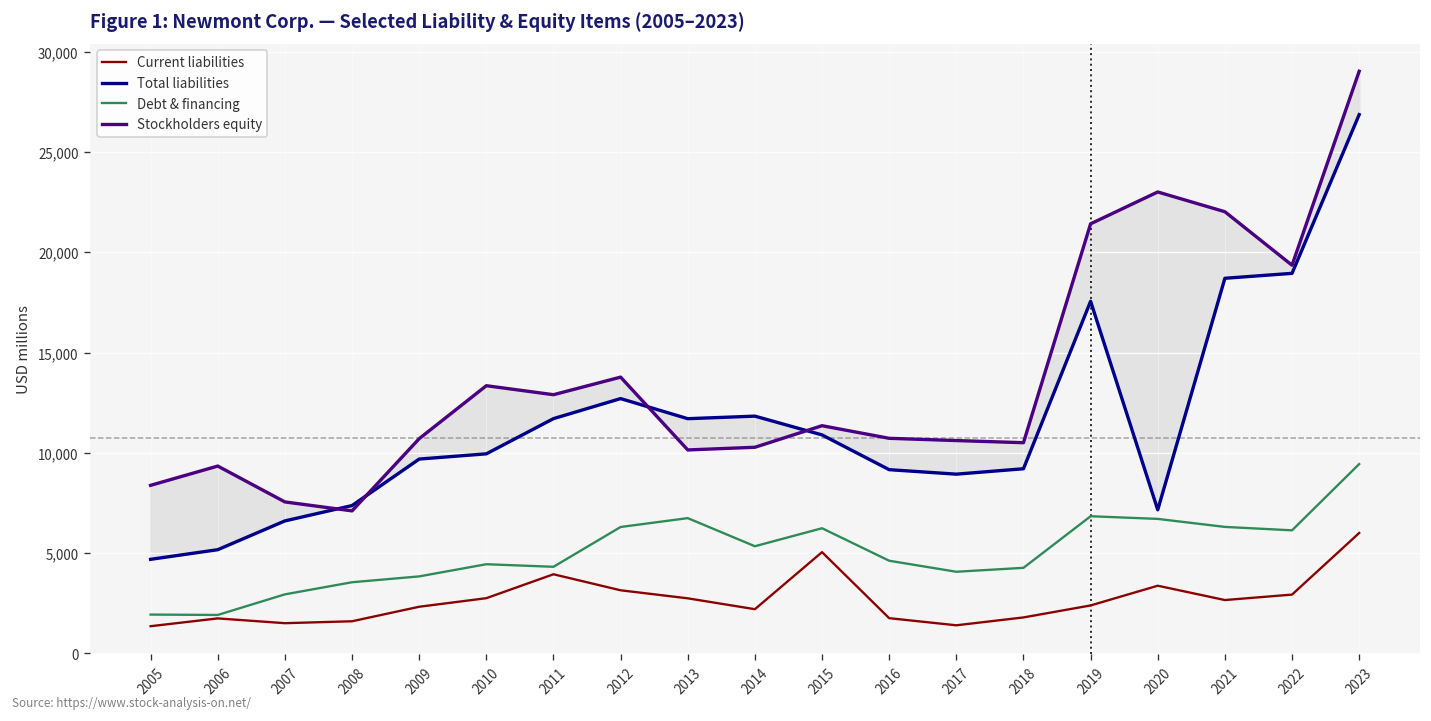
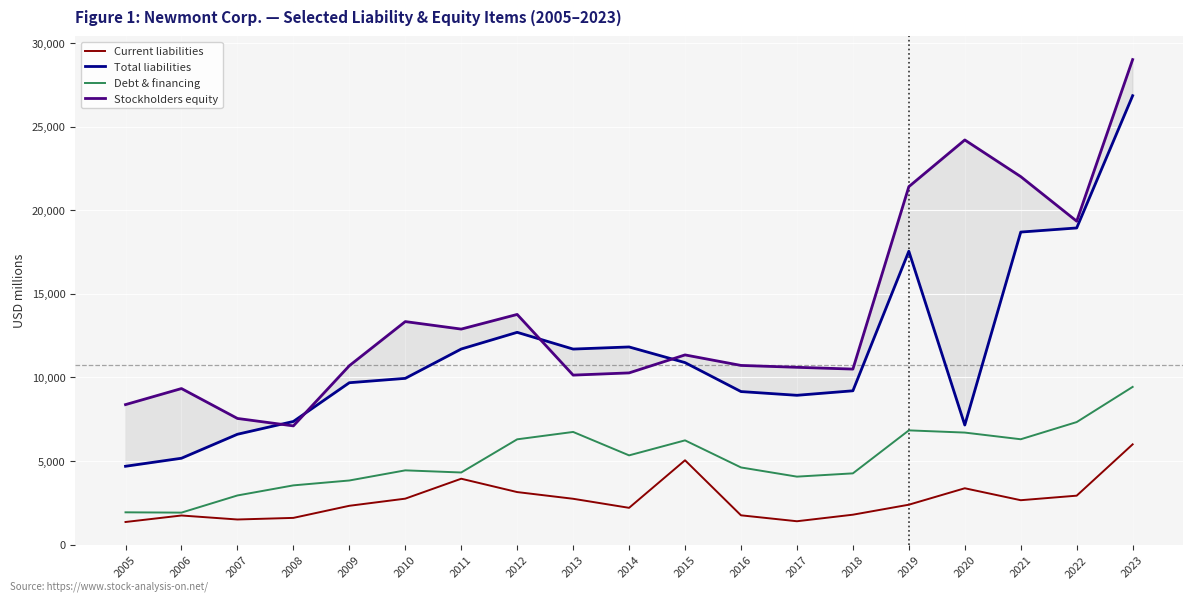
  {
    "Current liabilities": {
      "2005": "1,400",
      "2006": "1,700",
      "2007": "1,500",
      "2008": "1,600",
      "2009": "2,300",
      "2010": "2,700",
      "2011": "3,900",
      "2012": "3,100",
      "2013": "2,700",
      "2014": "2,200",
      "2015": "5,000",
      "2016": "1,800",
      "2017": "1,400",
      "2018": "1,800",
      "2019": "2,400",
      "2020": "3,400",
      "2021": "2,700",
      "2022": "2,900",
      "2023": "6,000"
    },
    "Total liabilities": {
      "2005": "4,700",
      "2006": "5,200",
      "2007": "6,600",
      "2009": "9,700",
      "2010": "9,900",
      "2011": "11,700",
      "2012": "12,700",
      "2015": "10,900",
      "2016": "9,200",
      "2017": "8,900",
      "2018": "9,200",
      "2019": "17,600",
      "2020": "7,200",
      "2021": "18,700",
      "2022": "18,900",
      "2023": "26,900"
    },
    "Debt & financing": {
      "2005": "1,900",
      "2006": "1,900",
      "2007": "2,900",
      "2008": "3,500",
      "2009": "3,800",
      "2010": "4,400",
      "2011": "4,300",
      "2012": "6,300",
      "2013": "6,700",
      "2014": "5,300",
      "2015": "6,200",
      "2016": "4,600",
      "2017": "4,100",
      "2018": "4,300",
      "2019": "6,800",
      "2020": "6,700",
      "2021": "6,300",
-     "2022": "6,100",
+     "2022": "7,300",
      "2023": "9,400"
    },
    "Stockholders equity": {
      "2008": "7,100",
      "2013": "10,100",
      "2014": "10,300",
-     "2020": "23,000"
+     "2020": "24,200"
    }
  }
